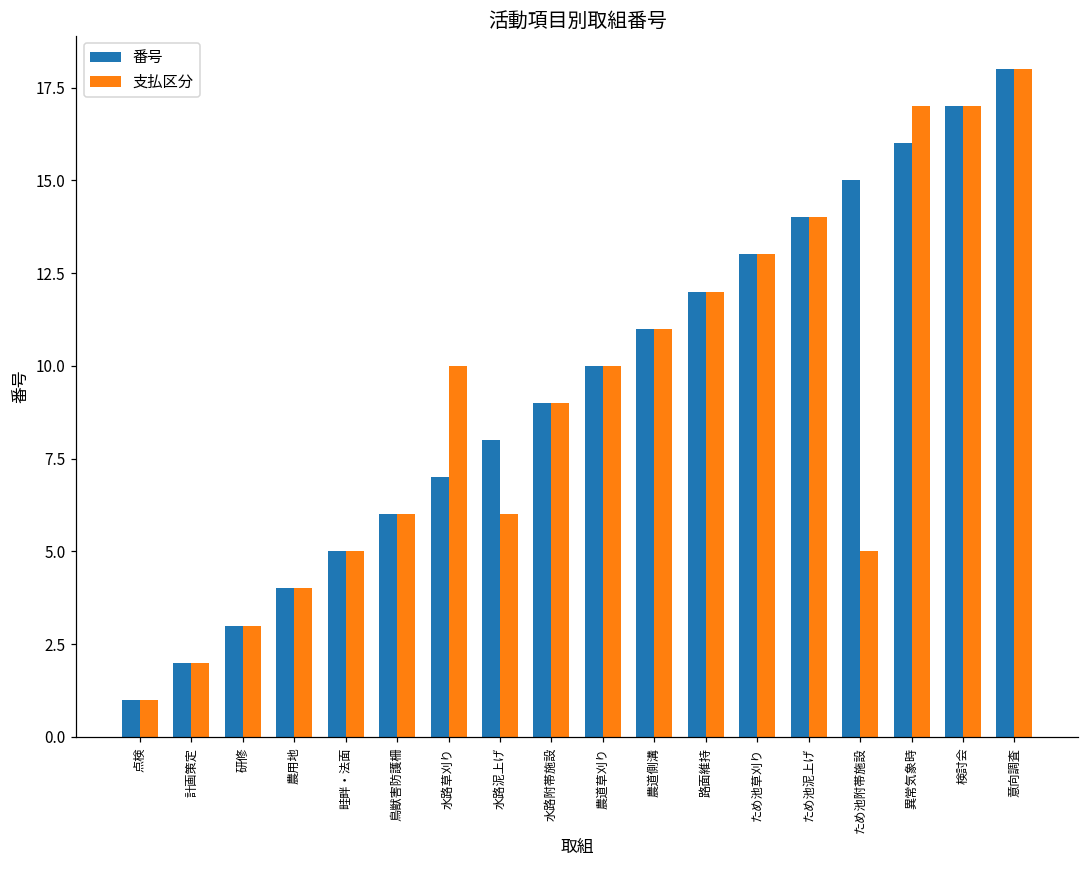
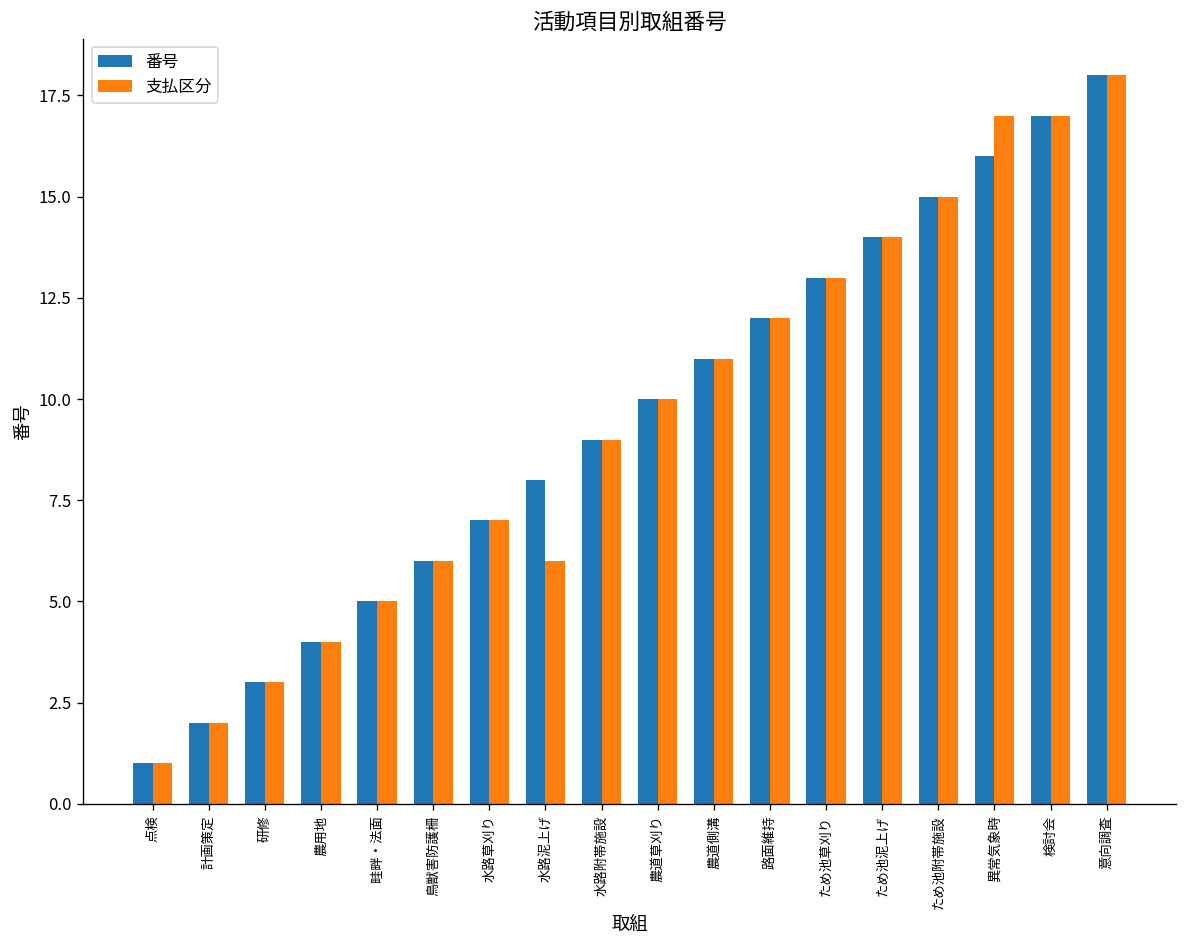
  {
    "番号": {
      "点検": 1,
      "計画策定": 2,
      "研修": 3,
      "農用地": 4,
      "畦畔・法面": 5,
      "鳥獣害防護柵": 6,
      "水路草刈り": 7,
      "水路泥上げ": 8,
      "水路附帯施設": 9,
      "農道草刈り": 10,
      "農道側溝": 11,
      "路面維持": 12,
      "ため池草刈り": 13,
      "ため池泥上げ": 14,
      "ため池附帯施設": 15,
      "異常気象時": 16,
      "検討会": 17,
      "意向調査": 18
    },
    "支払区分": {
      "点検": 1,
      "計画策定": 2,
      "研修": 3,
      "農用地": 4,
      "畦畔・法面": 5,
      "鳥獣害防護柵": 6,
-     "水路草刈り": 10,
+     "水路草刈り": 7,
      "水路泥上げ": 6,
      "水路附帯施設": 9,
      "農道草刈り": 10,
      "農道側溝": 11,
      "路面維持": 12,
      "ため池草刈り": 13,
      "ため池泥上げ": 14,
-     "ため池附帯施設": 5,
+     "ため池附帯施設": 15,
      "異常気象時": 17,
      "検討会": 17,
      "意向調査": 18
    }
  }
